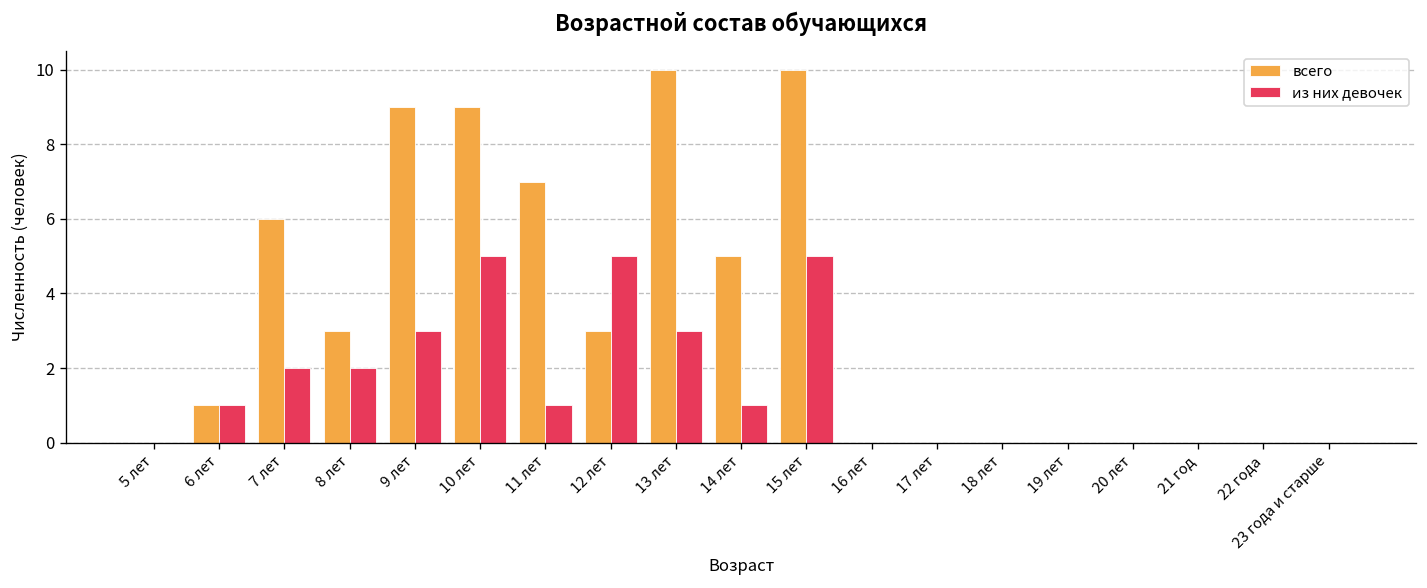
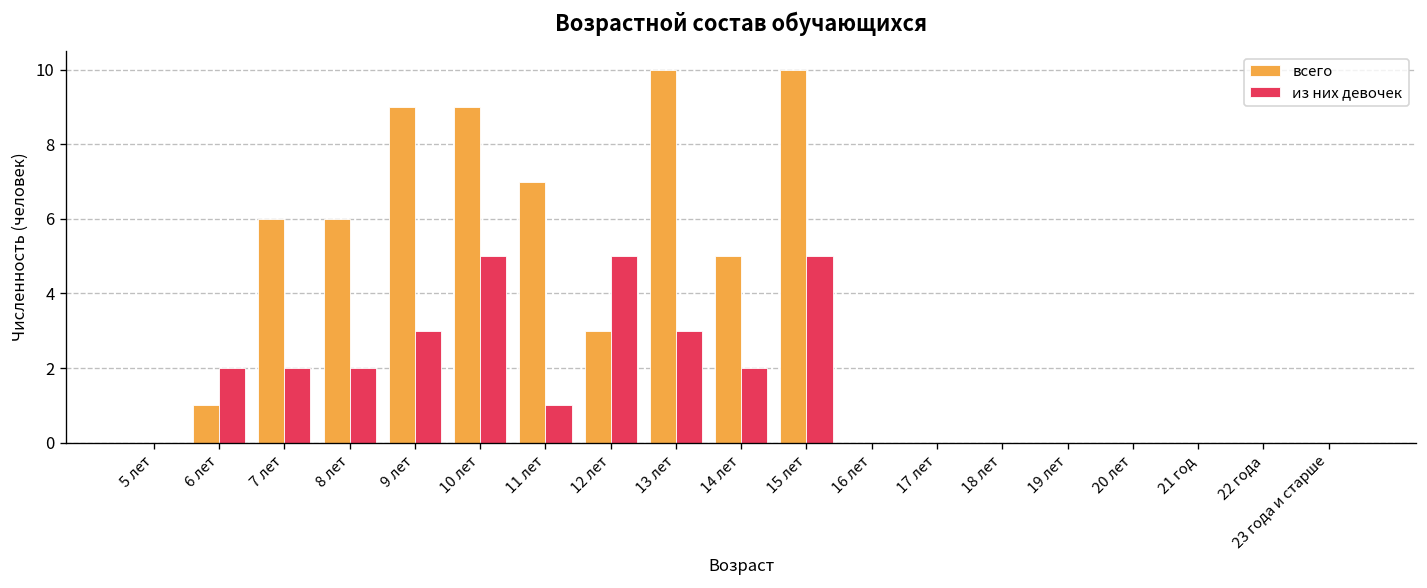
  {
    "всего": {
      "5 лет": 0,
      "6 лет": 1,
      "7 лет": 6,
-     "8 лет": 3,
+     "8 лет": 6,
      "9 лет": 9,
      "10 лет": 9,
      "11 лет": 7,
      "12 лет": 3,
      "13 лет": 10,
      "14 лет": 5,
      "15 лет": 10,
      "16 лет": 0,
      "17 лет": 0,
      "18 лет": 0,
      "19 лет": 0,
      "20 лет": 0,
      "21 год": 0,
      "22 года": 0,
      "23 года и старше": 0
    },
    "из них девочек": {
      "5 лет": 0,
-     "6 лет": 1,
+     "6 лет": 2,
      "7 лет": 2,
      "8 лет": 2,
      "9 лет": 3,
      "10 лет": 5,
      "11 лет": 1,
      "12 лет": 5,
      "13 лет": 3,
-     "14 лет": 1,
+     "14 лет": 2,
      "15 лет": 5,
      "16 лет": 0,
      "17 лет": 0,
      "18 лет": 0,
      "19 лет": 0,
      "20 лет": 0,
      "21 год": 0,
      "22 года": 0,
      "23 года и старше": 0
    }
  }
